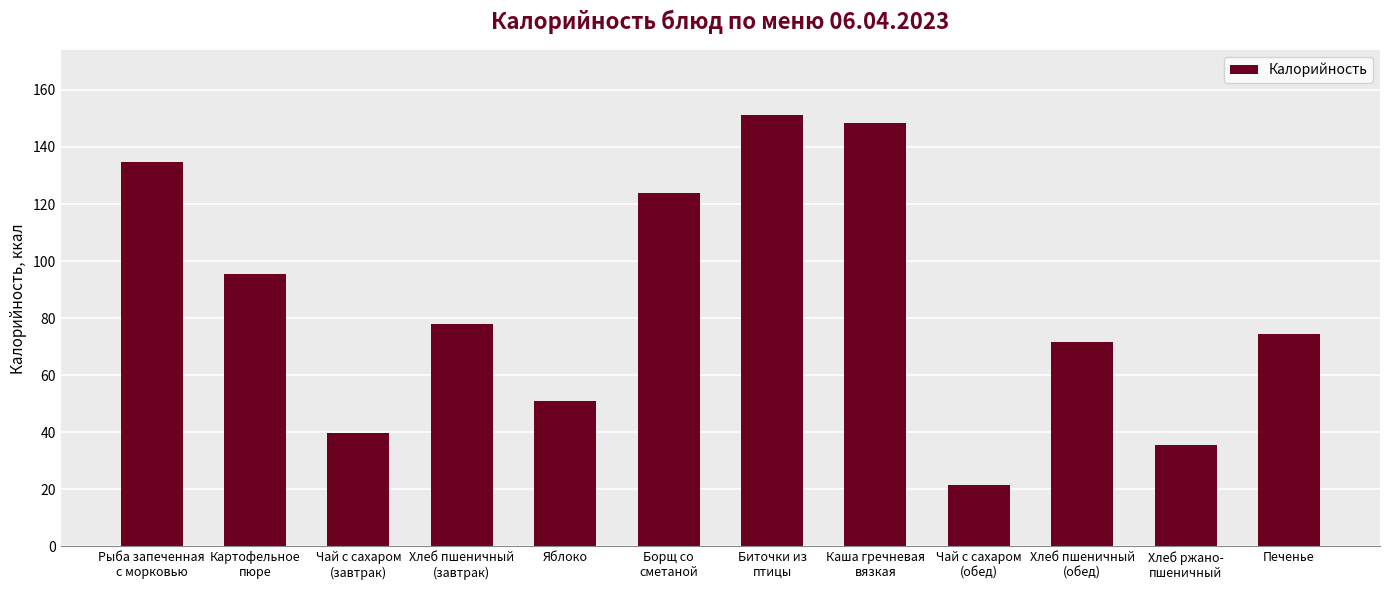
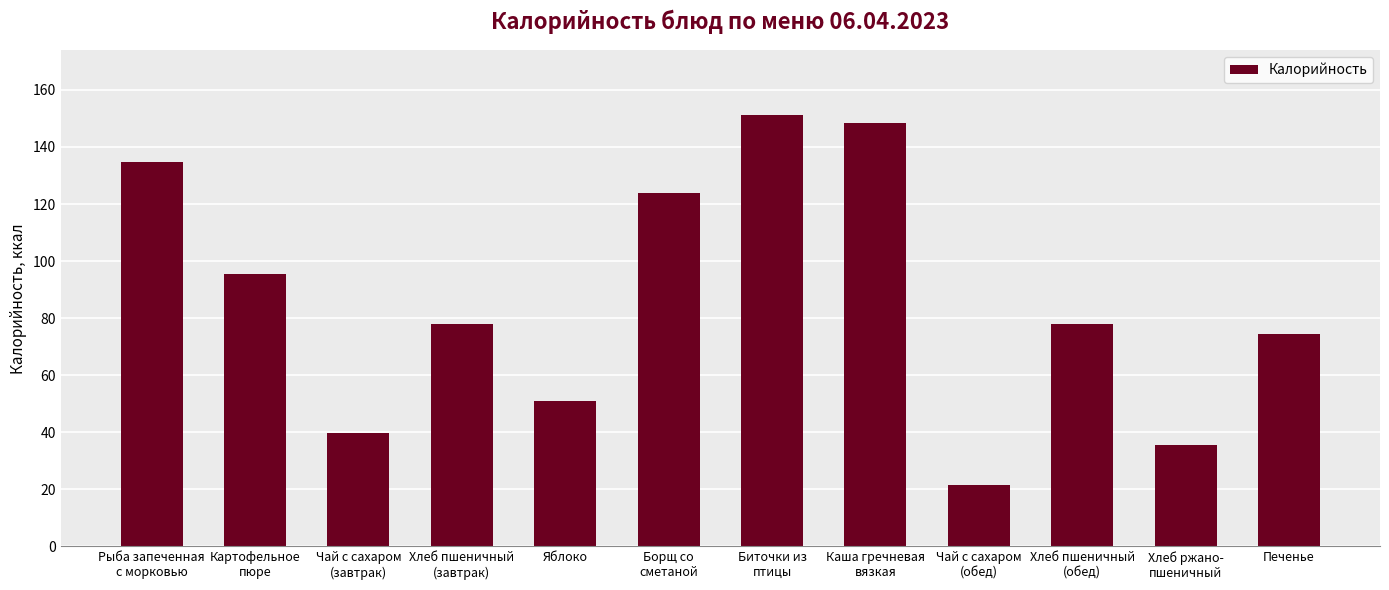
  {
    "Рыба запеченная с морковью": 135,
    "Картофельное пюре": 96,
    "Чай с сахаром (завтрак)": 40,
    "Хлеб пшеничный (завтрак)": 78,
    "Яблоко": 51,
    "Борщ со сметаной": 124,
    "Биточки из птицы": 151,
    "Каша гречневая вязкая": 149,
    "Чай с сахаром (обед)": 22,
-   "Хлеб пшеничный (обед)": 72,
+   "Хлеб пшеничный (обед)": 78,
    "Хлеб ржано- пшеничный": 35,
    "Печенье": 75
  }
